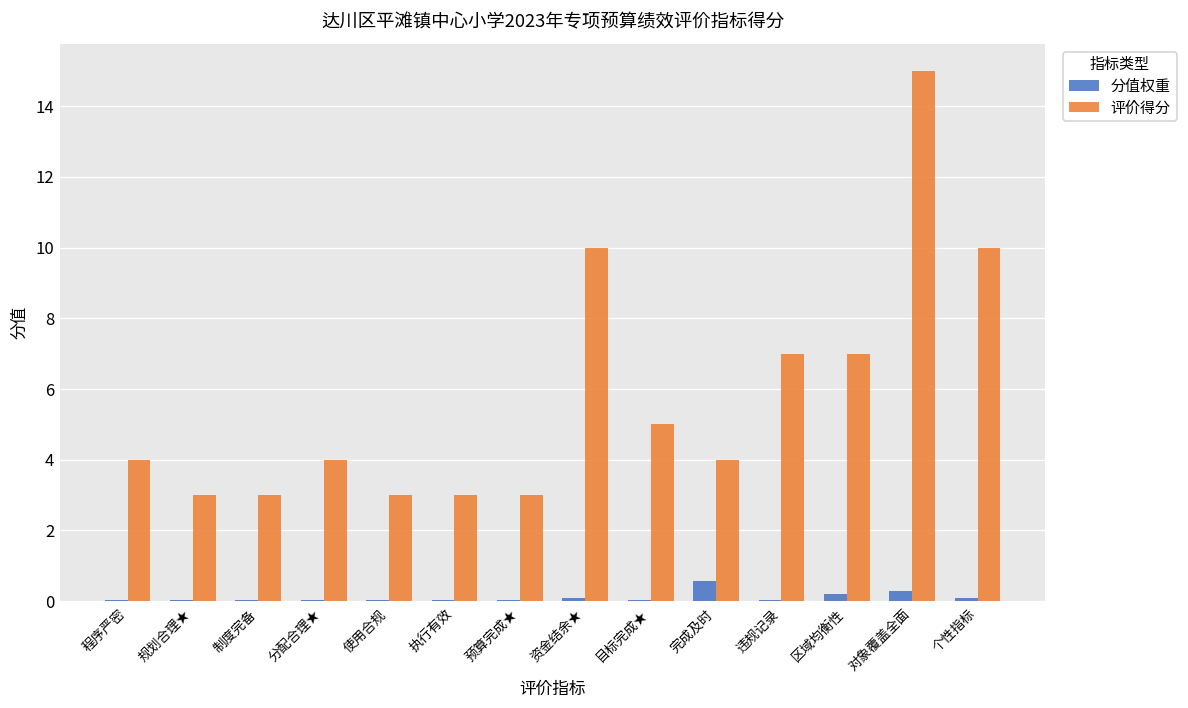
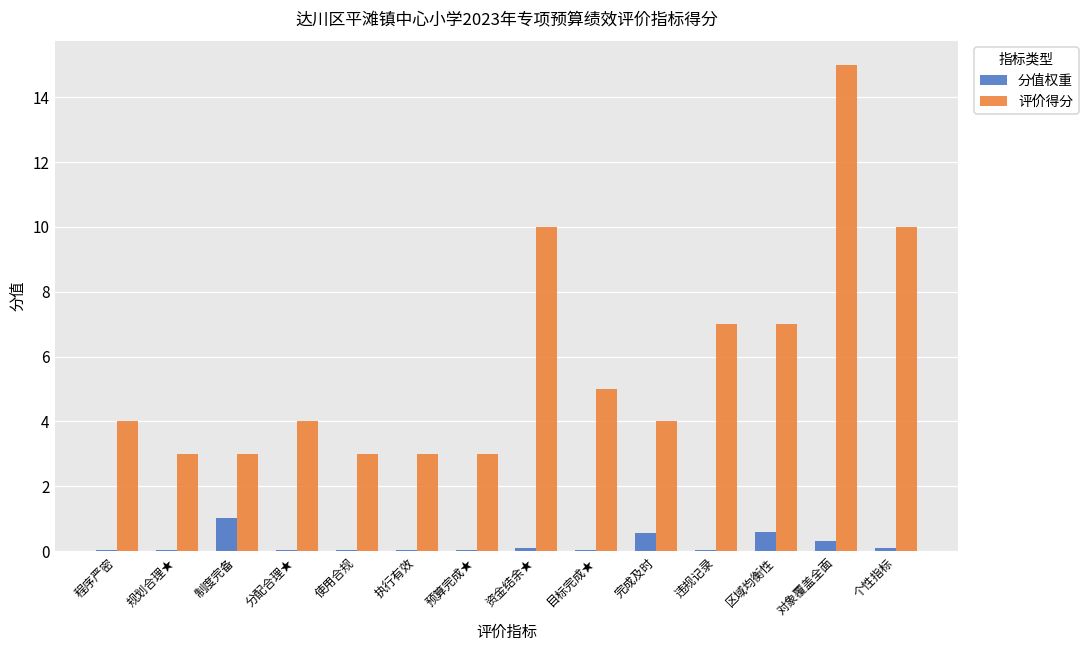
  {
    "分值权重": {
-     "制度完备": 0.0,
+     "制度完备": 1.0,
      "资金结余★": 0.1,
      "完成及时": 0.6,
-     "区域均衡性": 0.2,
+     "区域均衡性": 0.6,
      "对象覆盖全面": 0.3,
      "个性指标": 0.1
    },
    "评价得分": {
      "程序严密": 4.0,
      "规划合理★": 3.0,
      "制度完备": 3.0,
      "分配合理★": 4.0,
      "使用合规": 3.0,
      "执行有效": 3.0,
      "预算完成★": 3.0,
      "资金结余★": 10.0,
      "目标完成★": 5.0,
      "完成及时": 4.0,
      "违规记录": 7.0,
      "区域均衡性": 7.0,
      "对象覆盖全面": 15.0,
      "个性指标": 10.0
    }
  }
